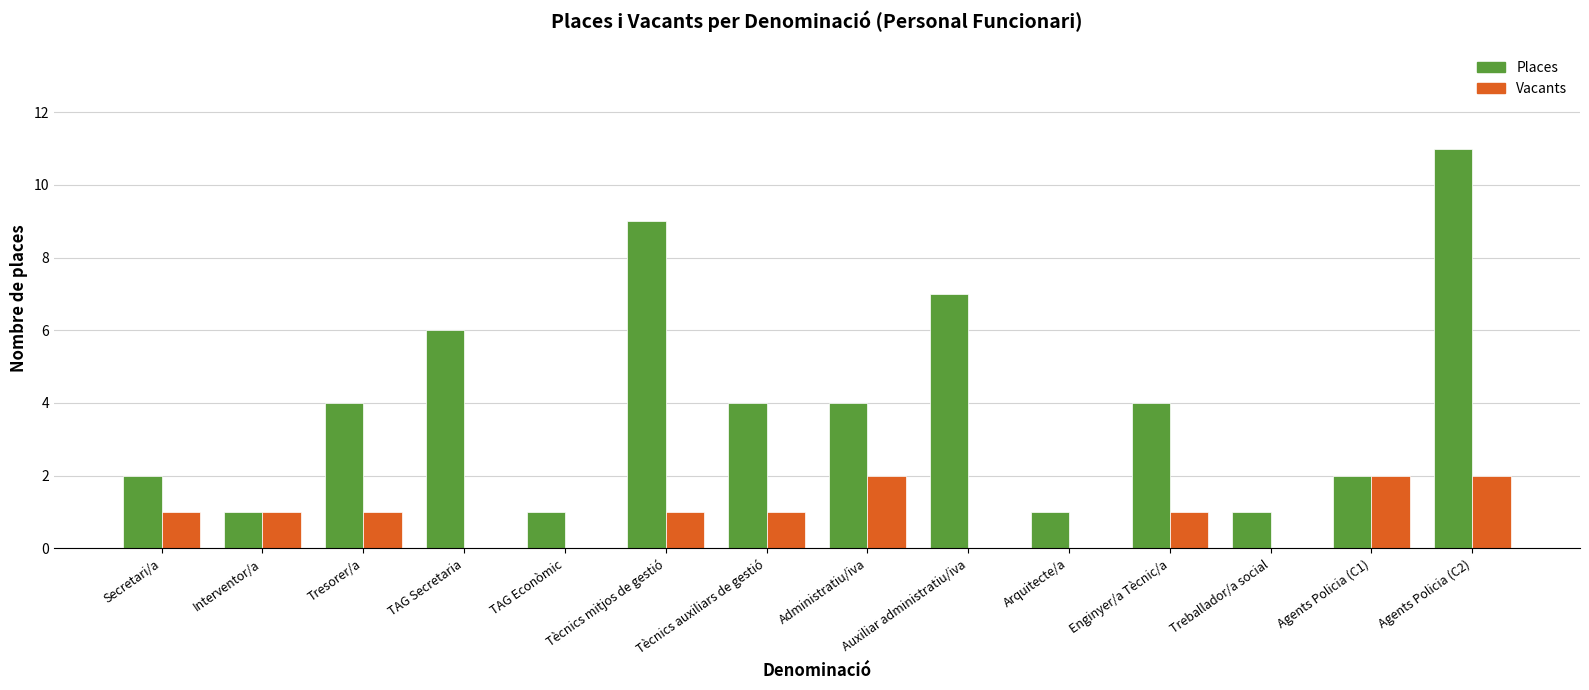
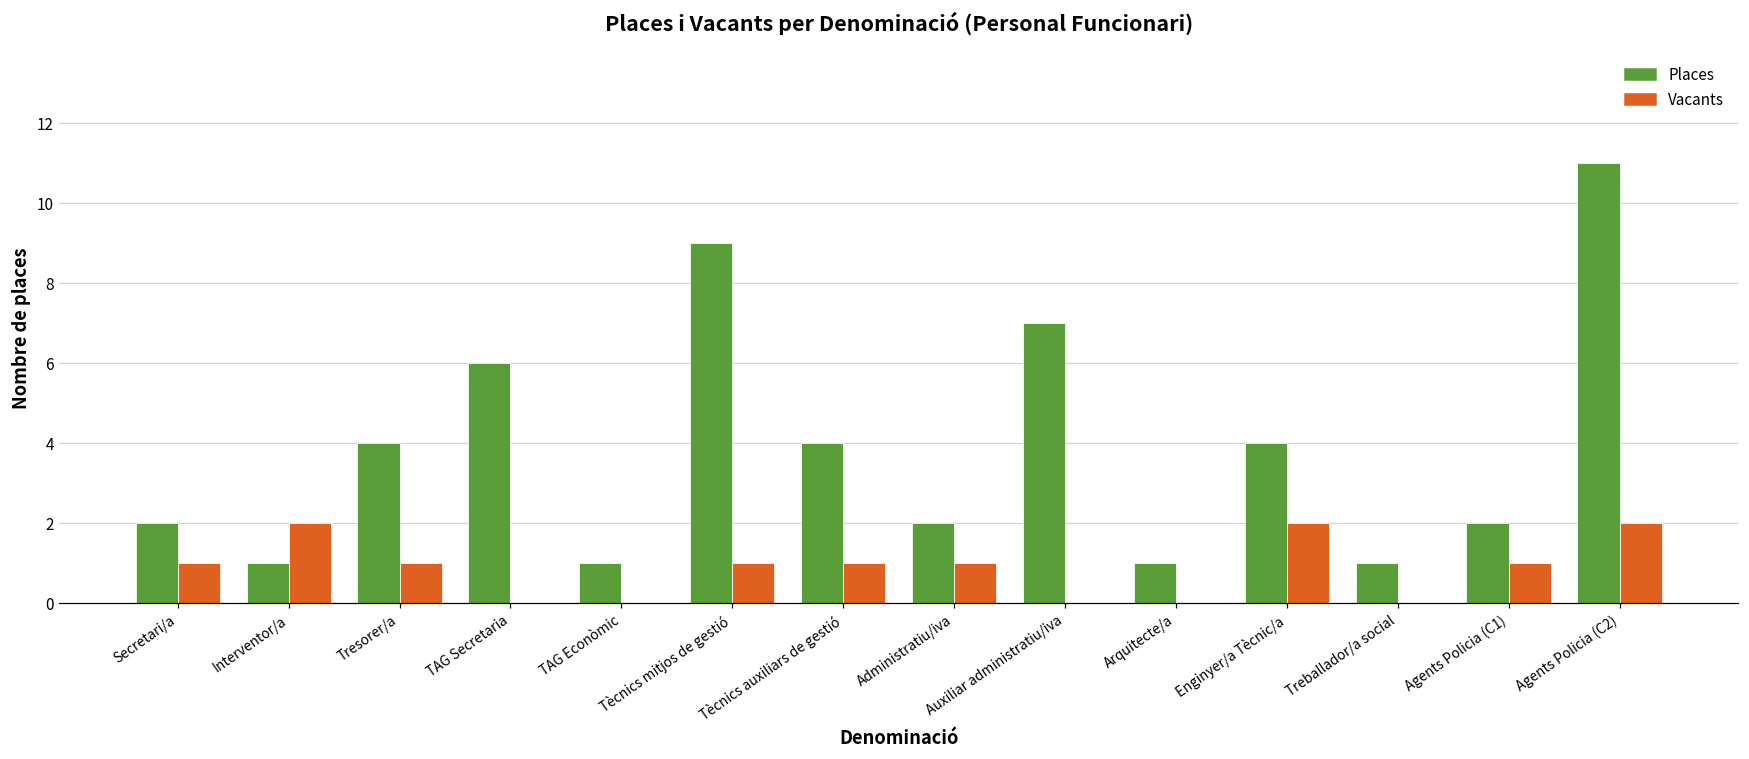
  {
    "Places": {
      "Secretari/a": 2,
      "Interventor/a": 1,
      "Tresorer/a": 4,
      "TAG Secretaria": 6,
      "TAG Econòmic": 1,
      "Tècnics mitjos de gestió": 9,
      "Tècnics auxiliars de gestió": 4,
-     "Administratiu/iva": 4,
+     "Administratiu/iva": 2,
      "Auxiliar administratiu/iva": 7,
      "Arquitecte/a": 1,
      "Enginyer/a Tècnic/a": 4,
      "Treballador/a social": 1,
      "Agents Policia (C1)": 2,
      "Agents Policia (C2)": 11
    },
    "Vacants": {
      "Secretari/a": 1,
-     "Interventor/a": 1,
+     "Interventor/a": 2,
      "Tresorer/a": 1,
      "TAG Secretaria": 0,
      "TAG Econòmic": 0,
      "Tècnics mitjos de gestió": 1,
      "Tècnics auxiliars de gestió": 1,
-     "Administratiu/iva": 2,
+     "Administratiu/iva": 1,
      "Auxiliar administratiu/iva": 0,
      "Arquitecte/a": 0,
-     "Enginyer/a Tècnic/a": 1,
+     "Enginyer/a Tècnic/a": 2,
      "Treballador/a social": 0,
-     "Agents Policia (C1)": 2,
+     "Agents Policia (C1)": 1,
      "Agents Policia (C2)": 2
    }
  }
